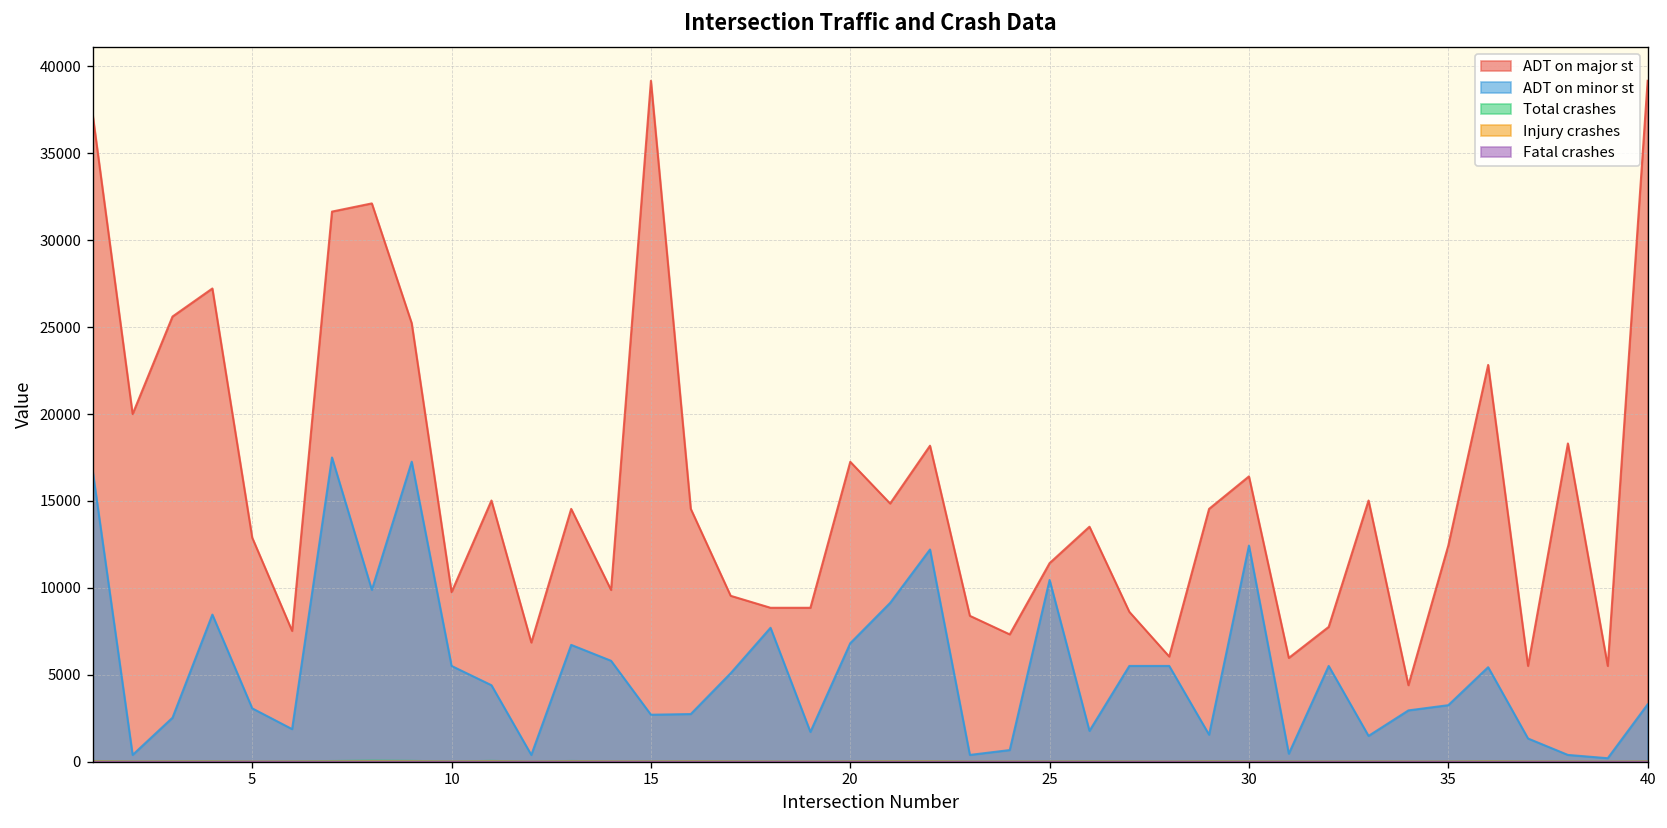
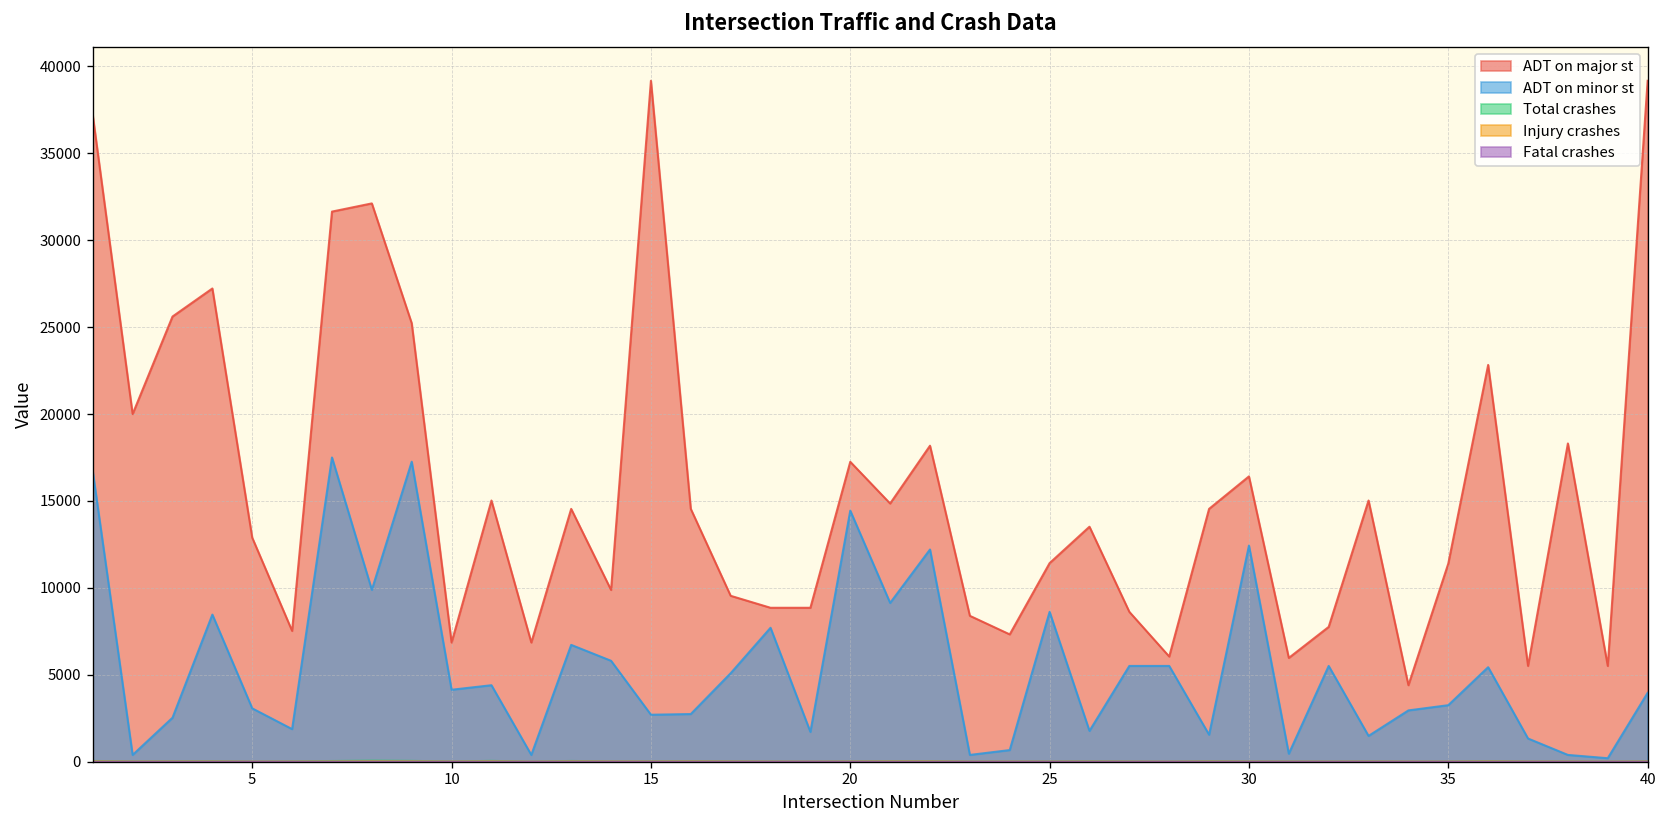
  {
    "ADT on major st": {
      "5": 12900,
-     "10": 9800,
+     "10": 6900,
      "15": 39200,
      "20": 17300,
      "25": 11400,
      "30": 16400,
-     "35": 12400,
+     "35": 11400,
      "40": 39200
    },
    "ADT on minor st": {
      "5": 3100,
-     "10": 5500,
+     "10": 4100,
      "15": 2700,
-     "20": 6800,
-     "25": 10500,
+     "20": 14400,
+     "25": 8600,
      "30": 12400,
      "35": 3300,
-     "40": 3300
+     "40": 4000
    }
  }
